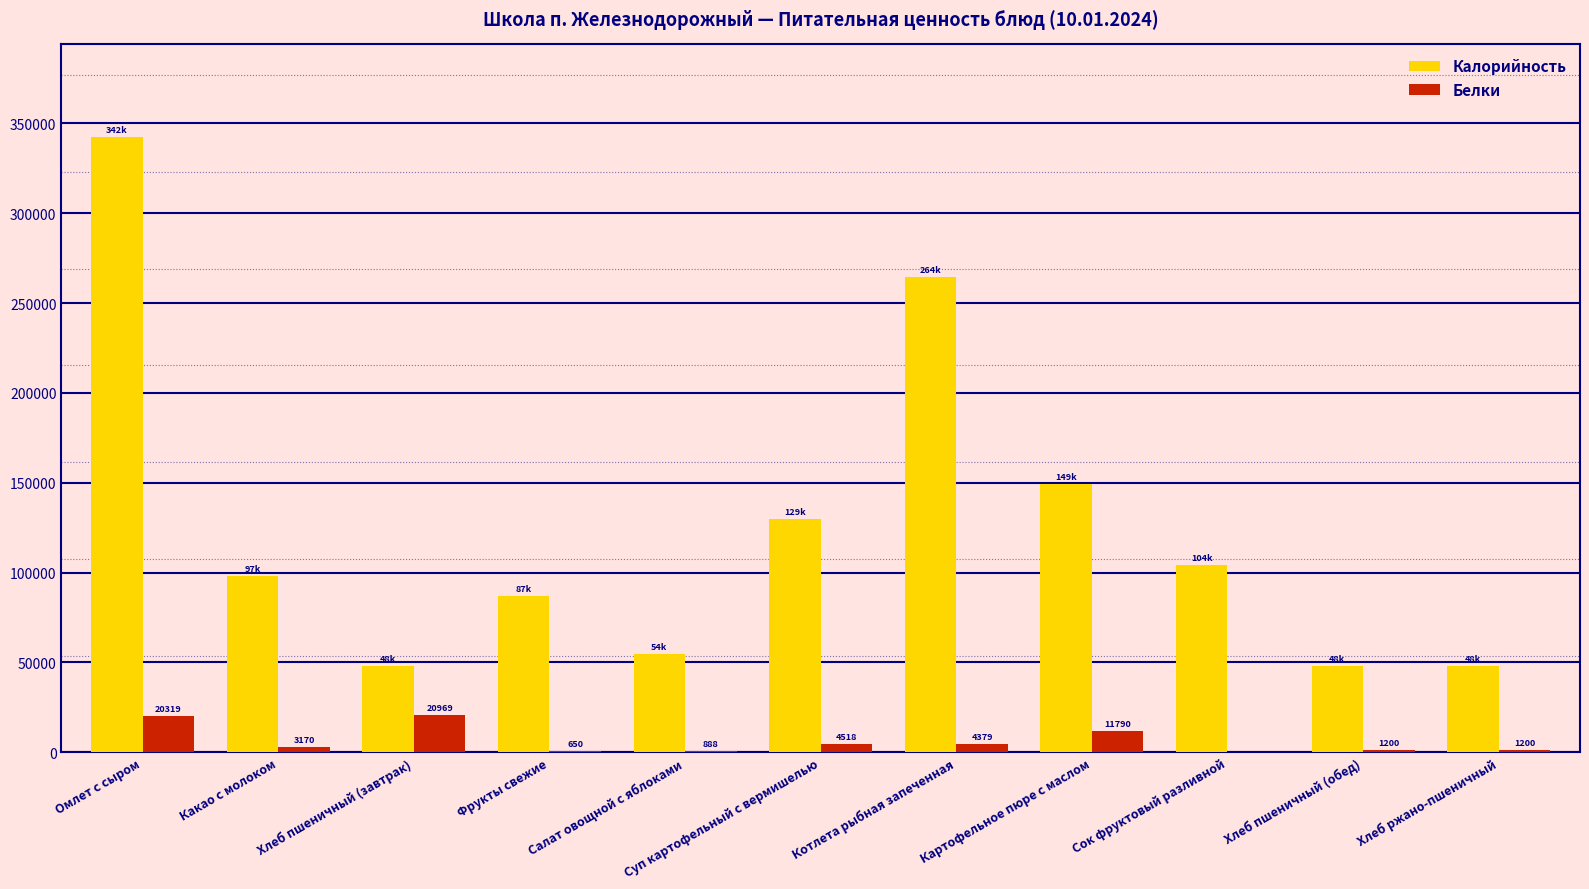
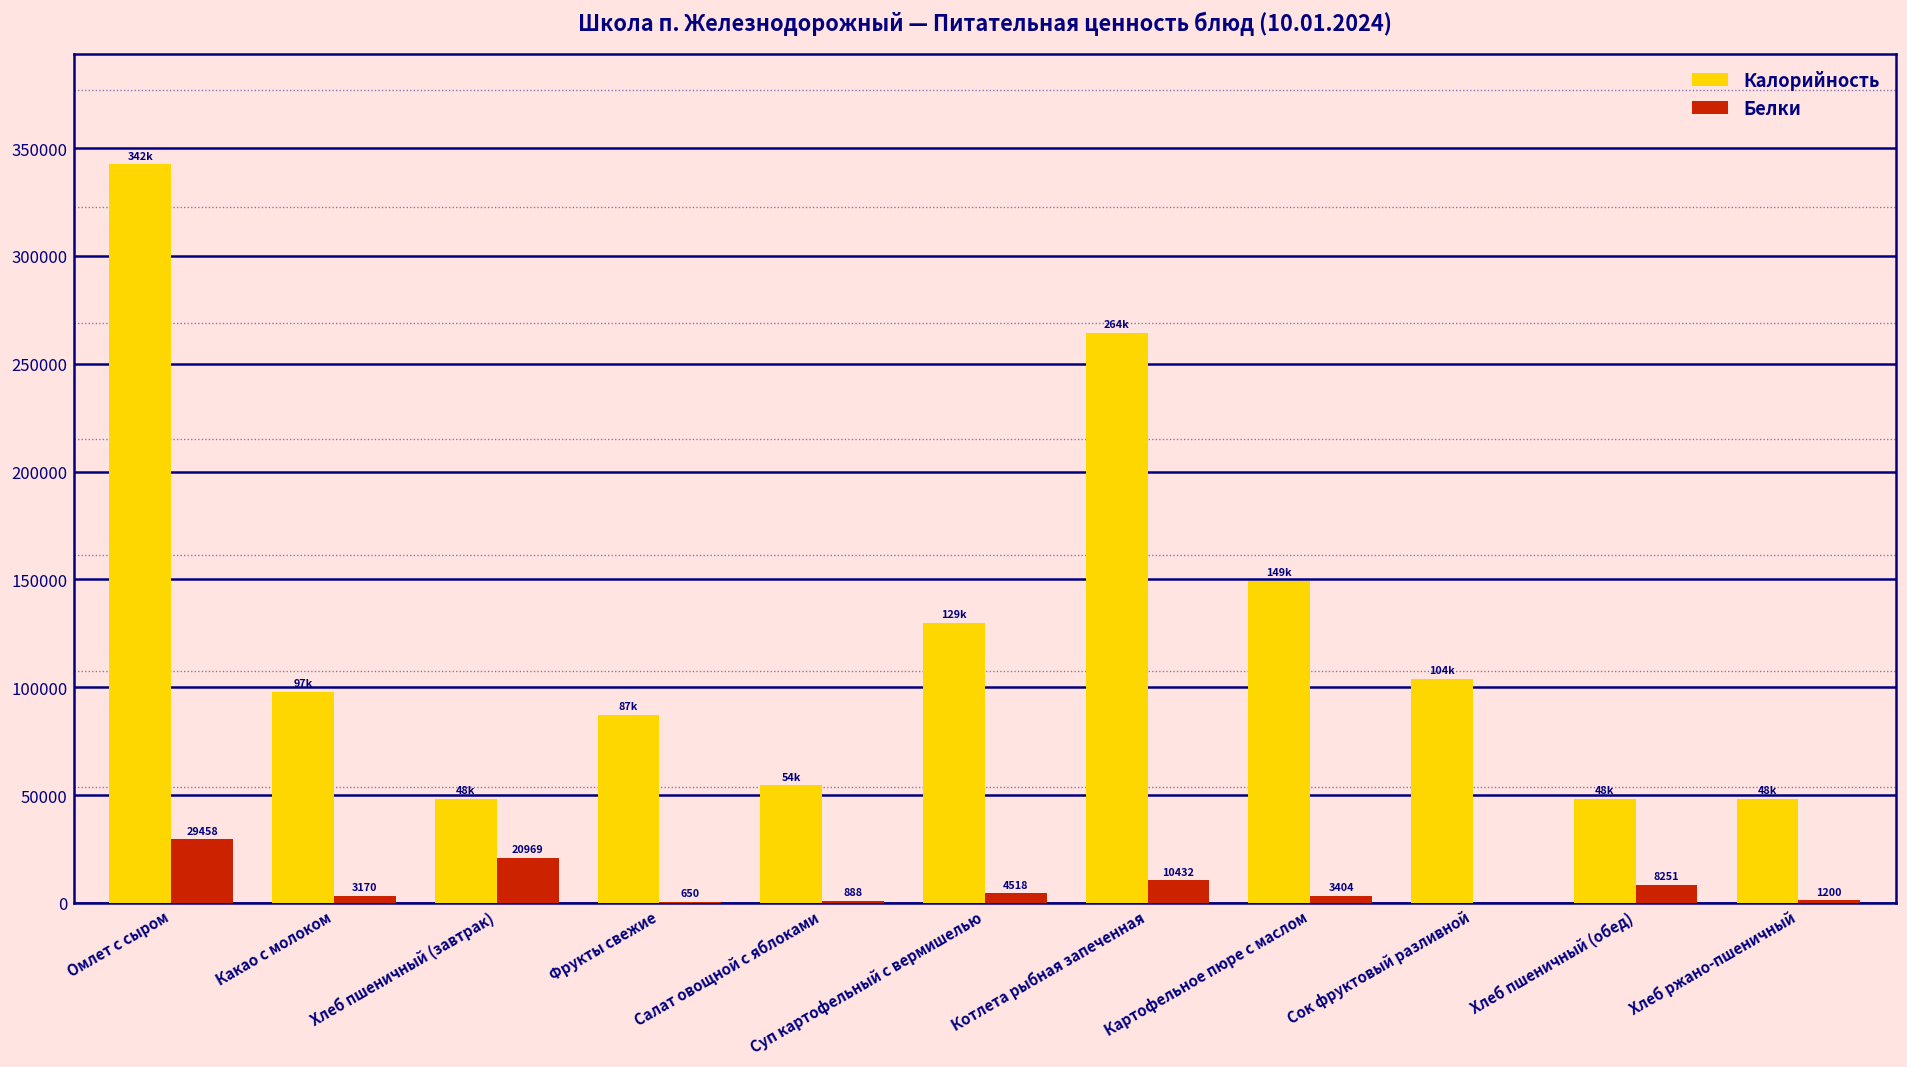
  {
    "Калорийность": {
      "Хлеб пшеничный (завтрак)": "48k",
      "Фрукты свежие": "87k",
      "Котлета рыбная запеченная": "264k",
      "Сок фруктовый разливной": "104k",
      "Хлеб пшеничный (обед)": "48k",
      "Хлеб ржано-пшеничный": "48k"
    },
    "Белки": {
-     "Омлет с сыром": "20319",
+     "Омлет с сыром": "29458",
      "Какао с молоком": "3170",
      "Хлеб пшеничный (завтрак)": "20969",
      "Фрукты свежие": "650",
      "Салат овощной с яблоками": "888",
      "Суп картофельный с вермишелью": "4518",
-     "Котлета рыбная запеченная": "4379",
-     "Картофельное пюре с маслом": "11790",
-     "Хлеб пшеничный (обед)": "1200",
+     "Котлета рыбная запеченная": "10432",
+     "Картофельное пюре с маслом": "3404",
+     "Хлеб пшеничный (обед)": "8251",
      "Хлеб ржано-пшеничный": "1200"
    }
  }
